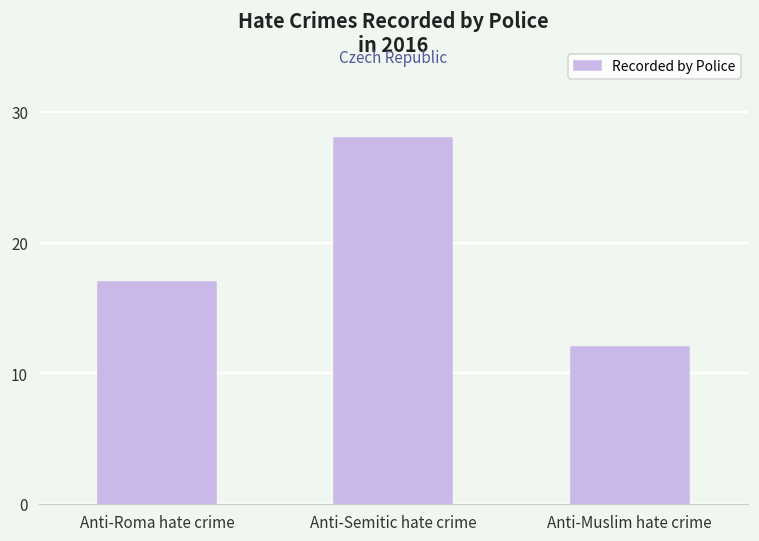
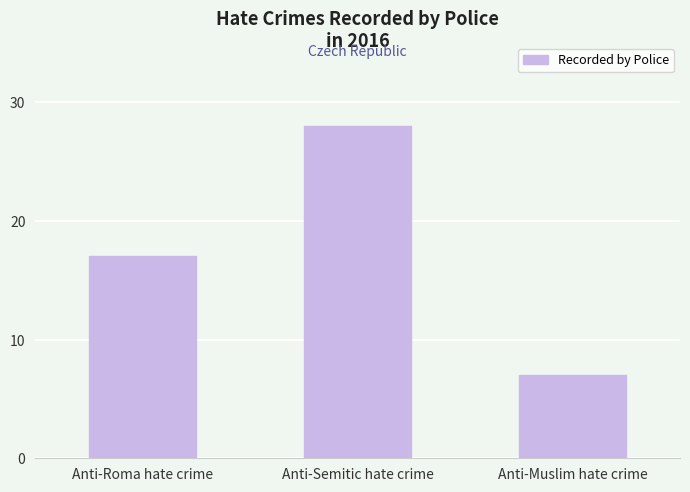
  {
    "Anti-Roma hate crime": 17,
    "Anti-Semitic hate crime": 28,
-   "Anti-Muslim hate crime": 12
+   "Anti-Muslim hate crime": 7
  }
